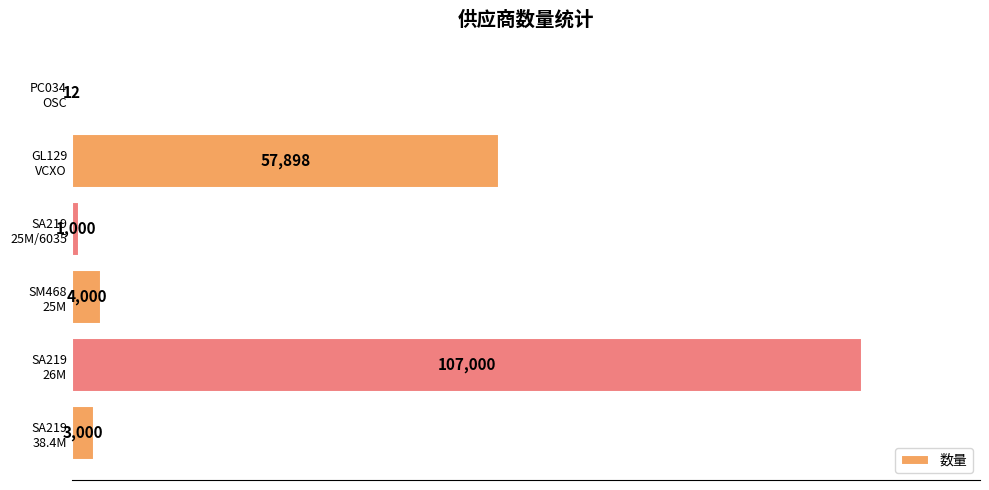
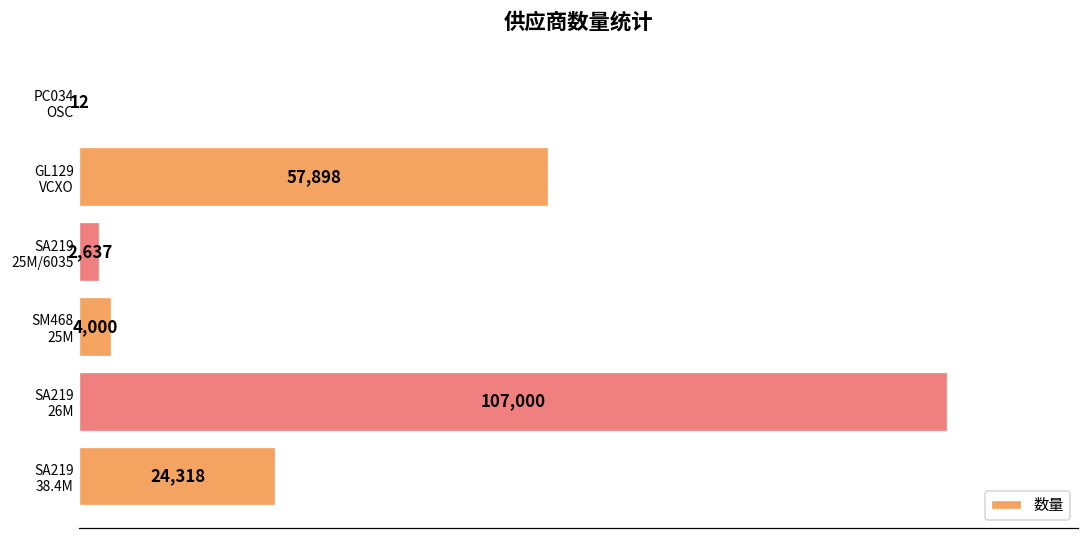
  {
    "PC034 OSC": "12",
    "GL129 VCXO": "57,898",
-   "SA219 25M/6035": "1,000",
+   "SA219 25M/6035": "2,637",
    "SM468 25M": "4,000",
    "SA219 26M": "107,000",
-   "SA219 38.4M": "3,000"
+   "SA219 38.4M": "24,318"
  }
